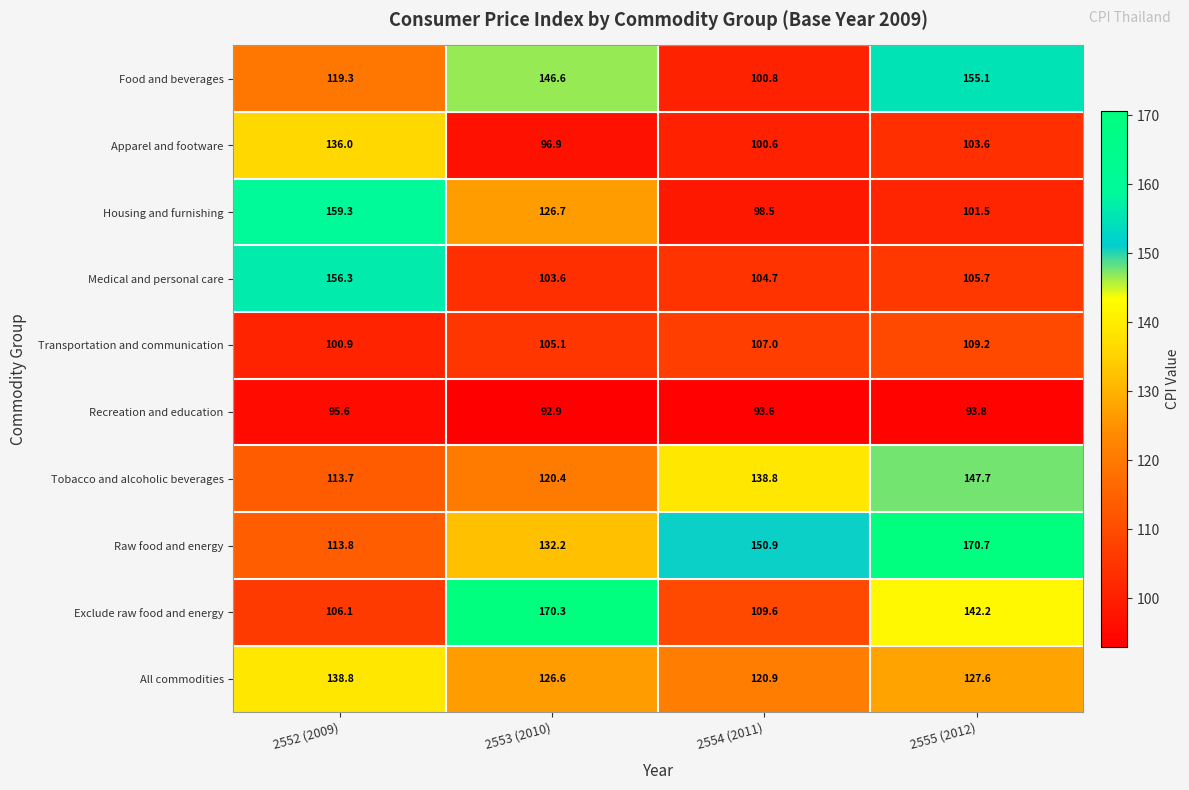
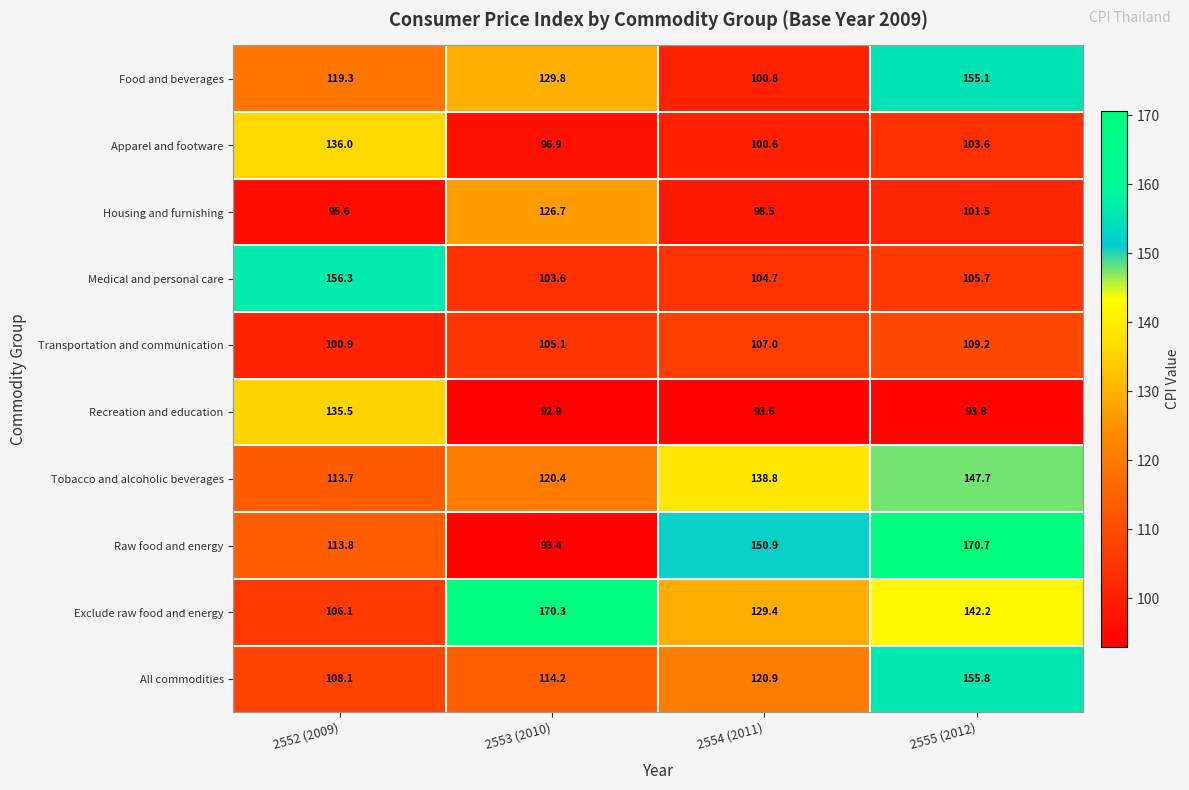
  {
    "Food and beverages": {
      "2552 (2009)": 119.3,
-     "2553 (2010)": 146.6,
+     "2553 (2010)": 129.8,
      "2554 (2011)": 100.8,
      "2555 (2012)": 155.1
    },
    "Apparel and footware": {
      "2552 (2009)": 136.0,
      "2553 (2010)": 96.9,
      "2554 (2011)": 100.6,
      "2555 (2012)": 103.6
    },
    "Housing and furnishing": {
-     "2552 (2009)": 159.3,
+     "2552 (2009)": 95.6,
      "2553 (2010)": 126.7,
      "2554 (2011)": 98.5,
      "2555 (2012)": 101.5
    },
    "Medical and personal care": {
      "2552 (2009)": 156.3,
      "2553 (2010)": 103.6,
      "2554 (2011)": 104.7,
      "2555 (2012)": 105.7
    },
    "Transportation and communication": {
      "2552 (2009)": 100.9,
      "2553 (2010)": 105.1,
      "2554 (2011)": 107.0,
      "2555 (2012)": 109.2
    },
    "Recreation and education": {
-     "2552 (2009)": 95.6,
+     "2552 (2009)": 135.5,
      "2553 (2010)": 92.9,
      "2554 (2011)": 93.6,
      "2555 (2012)": 93.8
    },
    "Tobacco and alcoholic beverages": {
      "2552 (2009)": 113.7,
      "2553 (2010)": 120.4,
      "2554 (2011)": 138.8,
      "2555 (2012)": 147.7
    },
    "Raw food and energy": {
      "2552 (2009)": 113.8,
-     "2553 (2010)": 132.2,
+     "2553 (2010)": 93.4,
      "2554 (2011)": 150.9,
      "2555 (2012)": 170.7
    },
    "Exclude raw food and energy": {
      "2552 (2009)": 106.1,
      "2553 (2010)": 170.3,
-     "2554 (2011)": 109.6,
+     "2554 (2011)": 129.4,
      "2555 (2012)": 142.2
    },
    "All commodities": {
-     "2552 (2009)": 138.8,
-     "2553 (2010)": 126.6,
+     "2552 (2009)": 108.1,
+     "2553 (2010)": 114.2,
      "2554 (2011)": 120.9,
-     "2555 (2012)": 127.6
+     "2555 (2012)": 155.8
    }
  }
